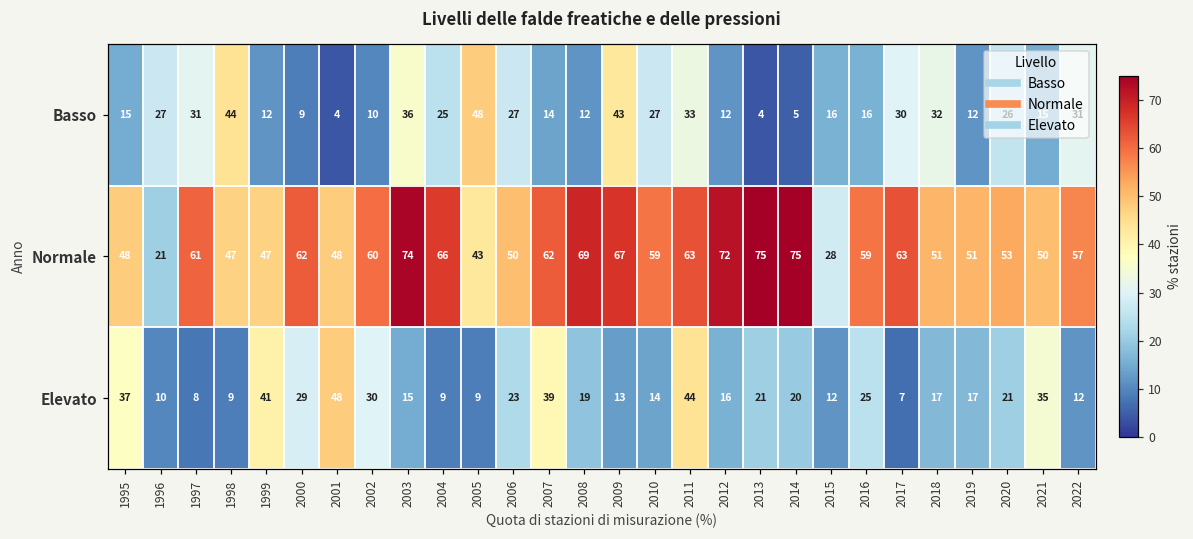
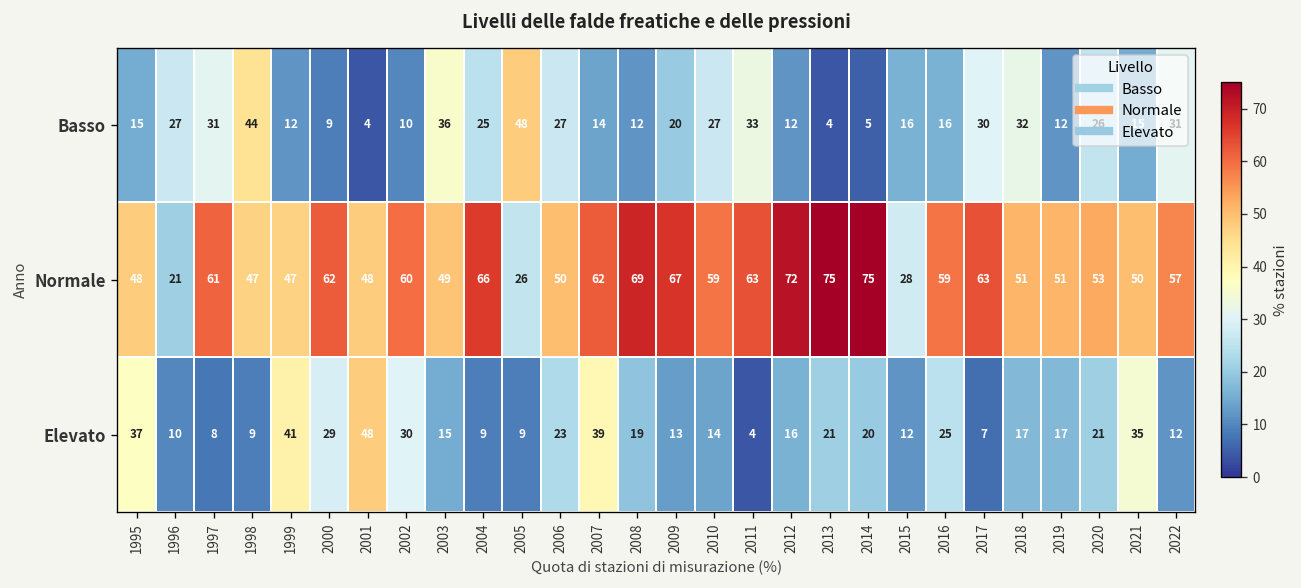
  {
    "Basso": {
      "1995": 15,
      "1996": 27,
      "1997": 31,
      "1998": 44,
      "1999": 12,
      "2000": 9,
      "2001": 4,
      "2002": 10,
      "2003": 36,
      "2004": 25,
      "2005": 48,
      "2006": 27,
      "2007": 14,
      "2008": 12,
-     "2009": 43,
+     "2009": 20,
      "2010": 27,
      "2011": 33,
      "2012": 12,
      "2013": 4,
      "2014": 5,
      "2015": 16,
      "2016": 16,
      "2017": 30,
      "2018": 32,
      "2019": 12
    },
    "Normale": {
      "1995": 48,
      "1996": 21,
      "1997": 61,
      "1998": 47,
      "1999": 47,
      "2000": 62,
      "2001": 48,
      "2002": 60,
-     "2003": 74,
+     "2003": 49,
      "2004": 66,
-     "2005": 43,
+     "2005": 26,
      "2006": 50,
      "2007": 62,
      "2008": 69,
      "2009": 67,
      "2010": 59,
      "2011": 63,
      "2012": 72,
      "2013": 75,
      "2014": 75,
      "2015": 28,
      "2016": 59,
      "2017": 63,
      "2018": 51,
      "2019": 51,
      "2020": 53,
      "2021": 50,
      "2022": 57
    },
    "Elevato": {
      "1995": 37,
      "1996": 10,
      "1997": 8,
      "1998": 9,
      "1999": 41,
      "2000": 29,
      "2001": 48,
      "2002": 30,
      "2003": 15,
      "2004": 9,
      "2005": 9,
      "2006": 23,
      "2007": 39,
      "2008": 19,
      "2009": 13,
      "2010": 14,
-     "2011": 44,
+     "2011": 4,
      "2012": 16,
      "2013": 21,
      "2014": 20,
      "2015": 12,
      "2016": 25,
      "2017": 7,
      "2018": 17,
      "2019": 17,
      "2020": 21,
      "2021": 35,
      "2022": 12
    }
  }
